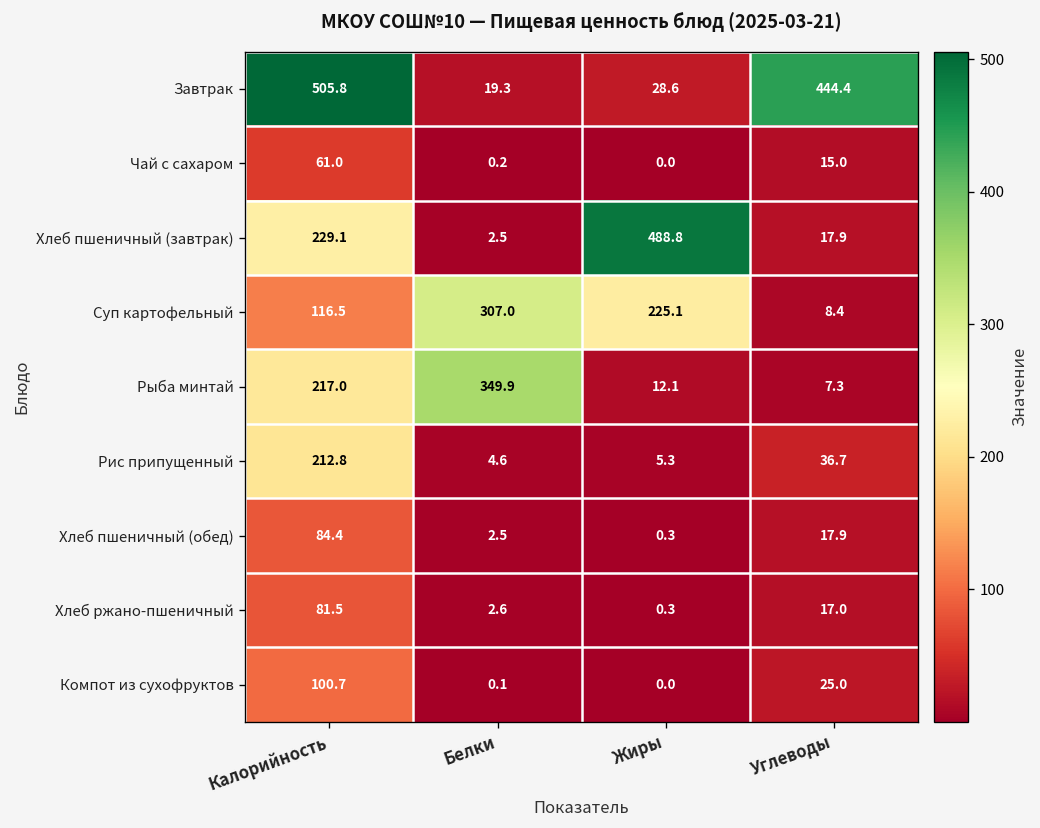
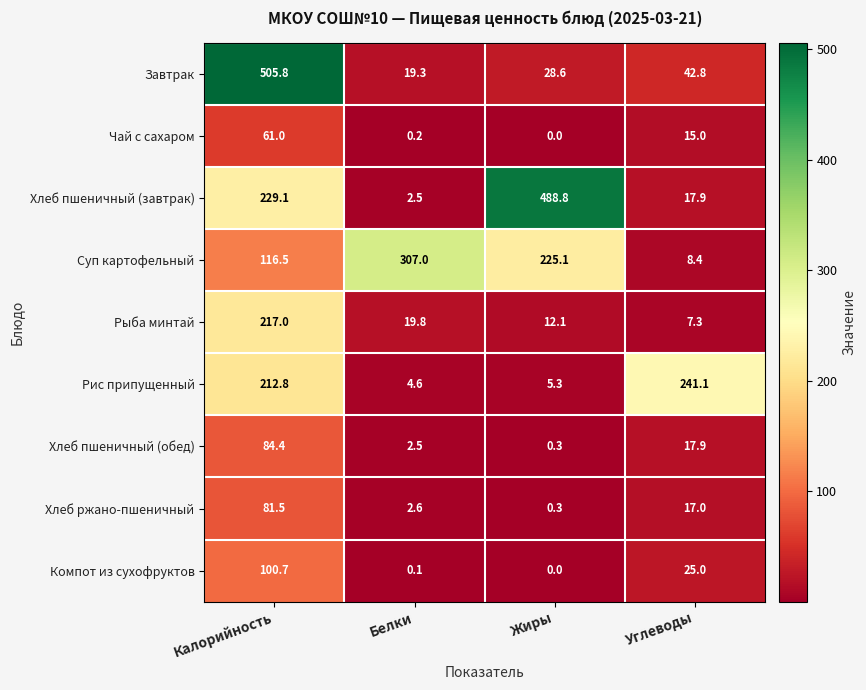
  {
    "Завтрак": {
      "Калорийность": 505.8,
      "Белки": 19.3,
      "Жиры": 28.6,
-     "Углеводы": 444.4
+     "Углеводы": 42.8
    },
    "Чай с сахаром": {
      "Калорийность": 61.0,
      "Белки": 0.2,
      "Жиры": 0.0,
      "Углеводы": 15.0
    },
    "Хлеб пшеничный (завтрак)": {
      "Калорийность": 229.1,
      "Белки": 2.5,
      "Жиры": 488.8,
      "Углеводы": 17.9
    },
    "Суп картофельный": {
      "Калорийность": 116.5,
      "Белки": 307.0,
      "Жиры": 225.1,
      "Углеводы": 8.4
    },
    "Рыба минтай": {
      "Калорийность": 217.0,
-     "Белки": 349.9,
+     "Белки": 19.8,
      "Жиры": 12.1,
      "Углеводы": 7.3
    },
    "Рис припущенный": {
      "Калорийность": 212.8,
      "Белки": 4.6,
      "Жиры": 5.3,
-     "Углеводы": 36.7
+     "Углеводы": 241.1
    },
    "Хлеб пшеничный (обед)": {
      "Калорийность": 84.4,
      "Белки": 2.5,
      "Жиры": 0.3,
      "Углеводы": 17.9
    },
    "Хлеб ржано-пшеничный": {
      "Калорийность": 81.5,
      "Белки": 2.6,
      "Жиры": 0.3,
      "Углеводы": 17.0
    },
    "Компот из сухофруктов": {
      "Калорийность": 100.7,
      "Белки": 0.1,
      "Жиры": 0.0,
      "Углеводы": 25.0
    }
  }
